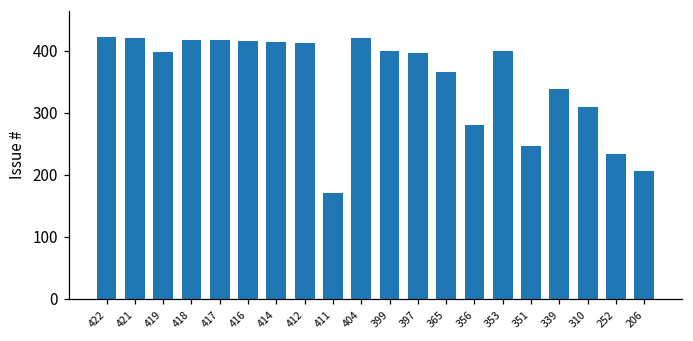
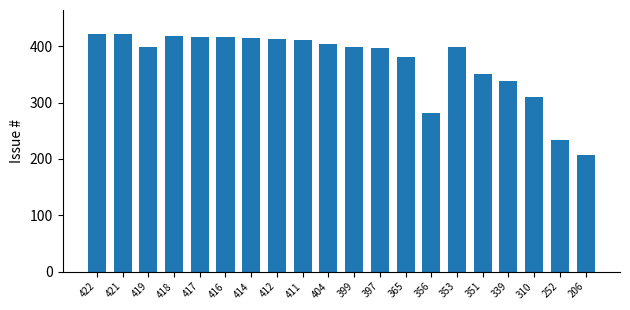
  {
    "422": 420,
    "421": 420,
    "419": 400,
    "418": 420,
    "417": 420,
    "416": 420,
    "414": 410,
    "412": 410,
-   "411": 170,
-   "404": 420,
+   "411": 410,
+   "404": 400,
    "399": 400,
    "397": 400,
-   "365": 370,
+   "365": 380,
    "356": 280,
    "353": 400,
-   "351": 250,
+   "351": 350,
    "339": 340,
    "310": 310,
    "252": 230,
    "206": 210
  }
